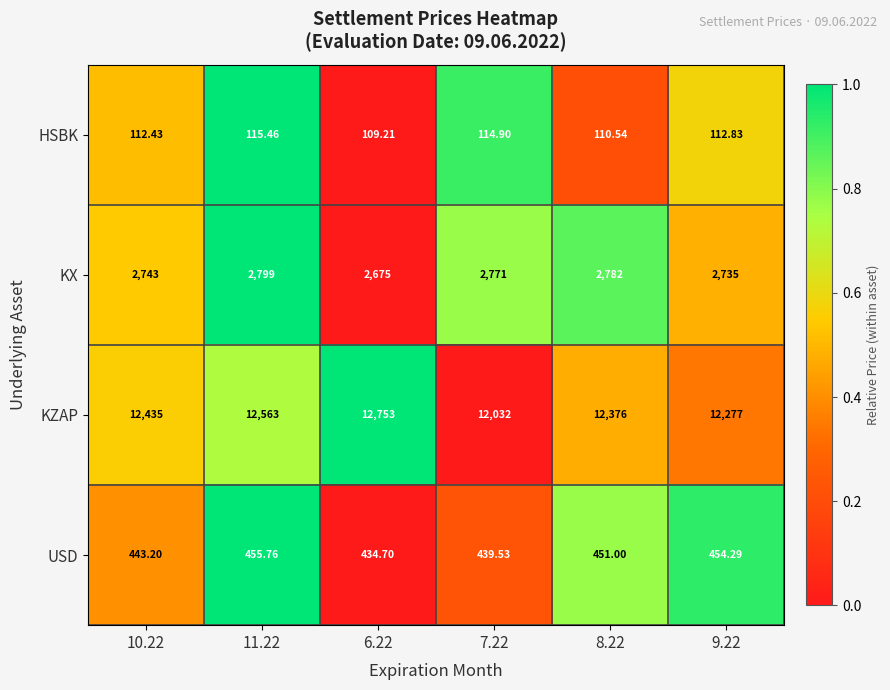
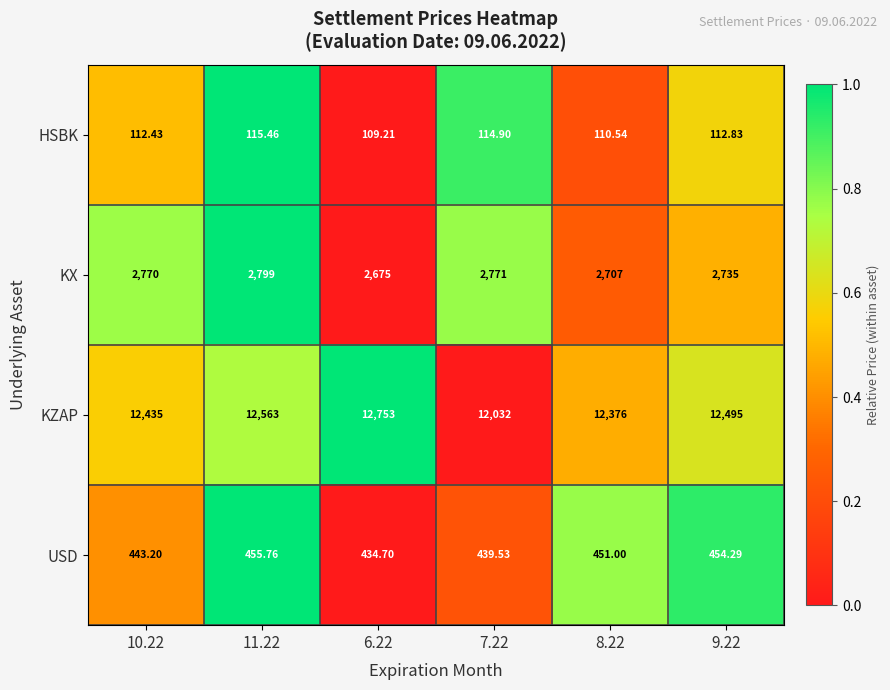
  {
    "HSBK": {
      "10.22": "112.43",
      "11.22": "115.46",
      "6.22": "109.21",
      "7.22": "114.90",
      "8.22": "110.54",
      "9.22": "112.83"
    },
    "KX": {
-     "10.22": "2,743",
+     "10.22": "2,770",
      "11.22": "2,799",
      "6.22": "2,675",
      "7.22": "2,771",
-     "8.22": "2,782",
+     "8.22": "2,707",
      "9.22": "2,735"
    },
    "KZAP": {
      "10.22": "12,435",
      "11.22": "12,563",
      "6.22": "12,753",
      "7.22": "12,032",
      "8.22": "12,376",
-     "9.22": "12,277"
+     "9.22": "12,495"
    },
    "USD": {
      "10.22": "443.20",
      "11.22": "455.76",
      "6.22": "434.70",
      "7.22": "439.53",
      "8.22": "451.00",
      "9.22": "454.29"
    }
  }
